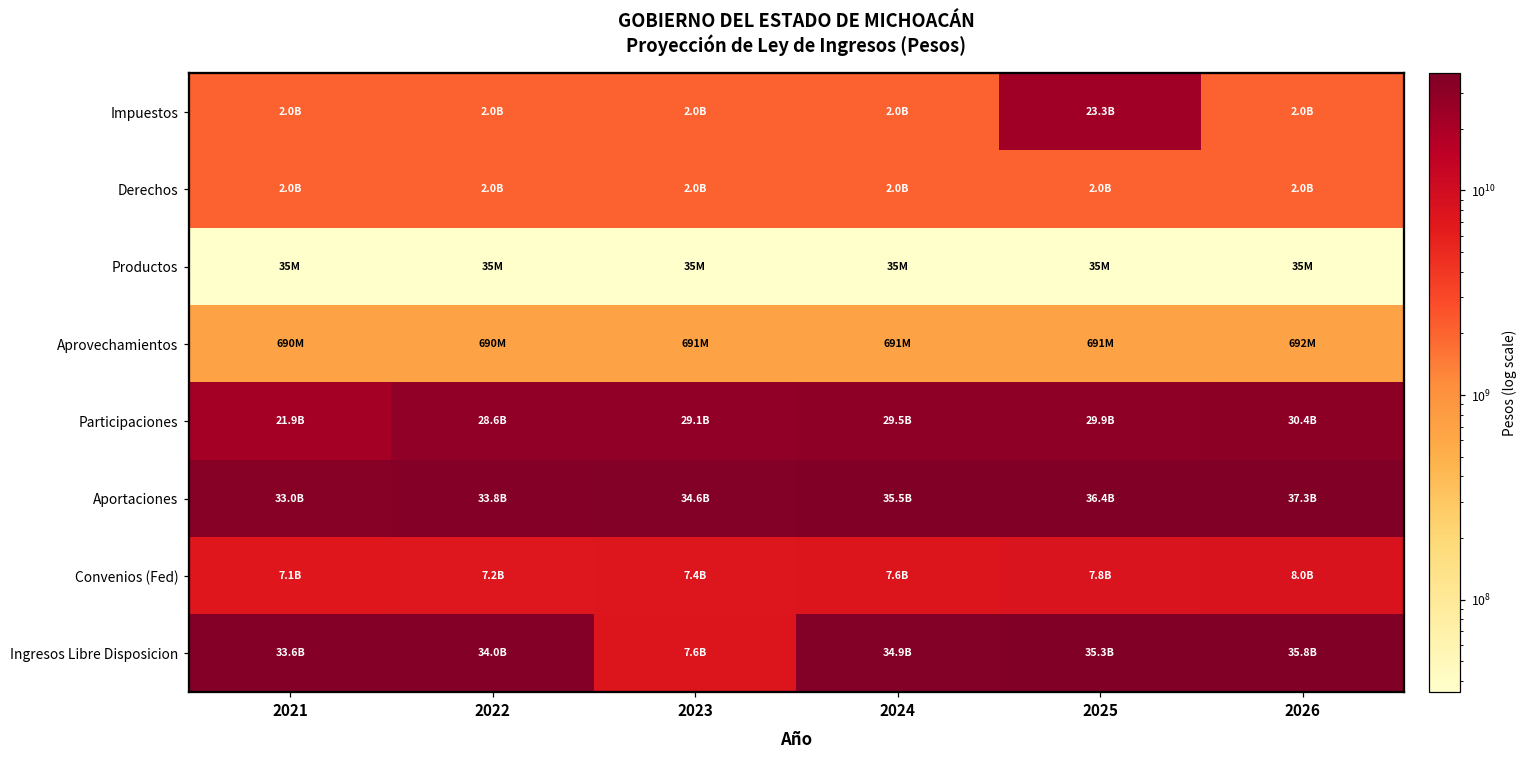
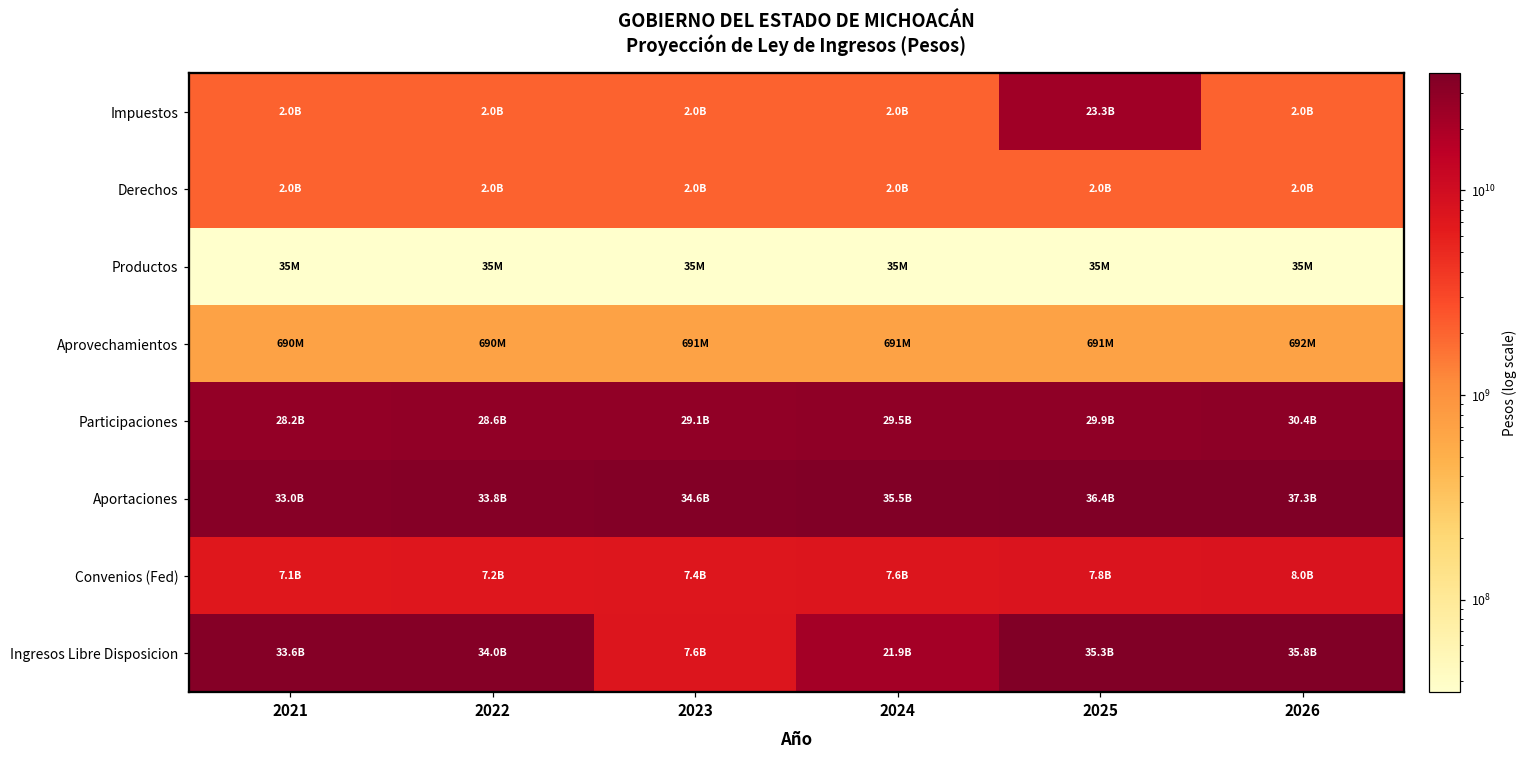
  {
    "Impuestos": {
      "2021": "2.0B",
      "2022": "2.0B",
      "2023": "2.0B",
      "2024": "2.0B",
      "2025": "23.3B",
      "2026": "2.0B"
    },
    "Derechos": {
      "2021": "2.0B",
      "2022": "2.0B",
      "2023": "2.0B",
      "2024": "2.0B",
      "2025": "2.0B",
      "2026": "2.0B"
    },
    "Productos": {
      "2021": "35M",
      "2022": "35M",
      "2023": "35M",
      "2024": "35M",
      "2025": "35M",
      "2026": "35M"
    },
    "Aprovechamientos": {
      "2021": "690M",
      "2022": "690M",
      "2023": "691M",
      "2024": "691M",
      "2025": "691M",
      "2026": "692M"
    },
    "Participaciones": {
-     "2021": "21.9B",
+     "2021": "28.2B",
      "2022": "28.6B",
      "2023": "29.1B",
      "2024": "29.5B",
      "2025": "29.9B",
      "2026": "30.4B"
    },
    "Aportaciones": {
      "2021": "33.0B",
      "2022": "33.8B",
      "2023": "34.6B",
      "2024": "35.5B",
      "2025": "36.4B",
      "2026": "37.3B"
    },
    "Convenios (Fed)": {
      "2021": "7.1B",
      "2022": "7.2B",
      "2023": "7.4B",
      "2024": "7.6B",
      "2025": "7.8B",
      "2026": "8.0B"
    },
    "Ingresos Libre Disposicion": {
      "2021": "33.6B",
      "2022": "34.0B",
      "2023": "7.6B",
-     "2024": "34.9B",
+     "2024": "21.9B",
      "2025": "35.3B",
      "2026": "35.8B"
    }
  }
